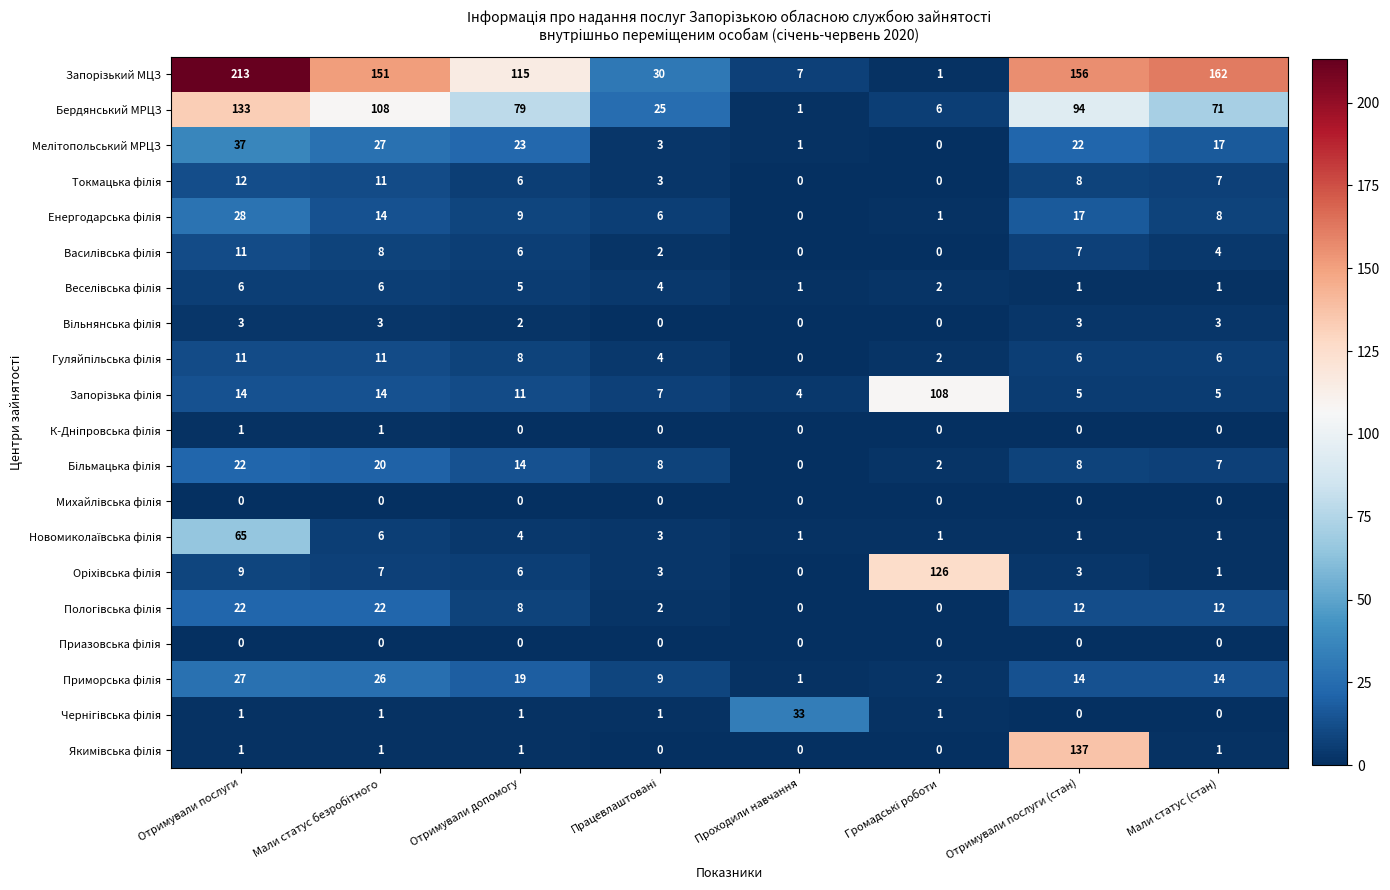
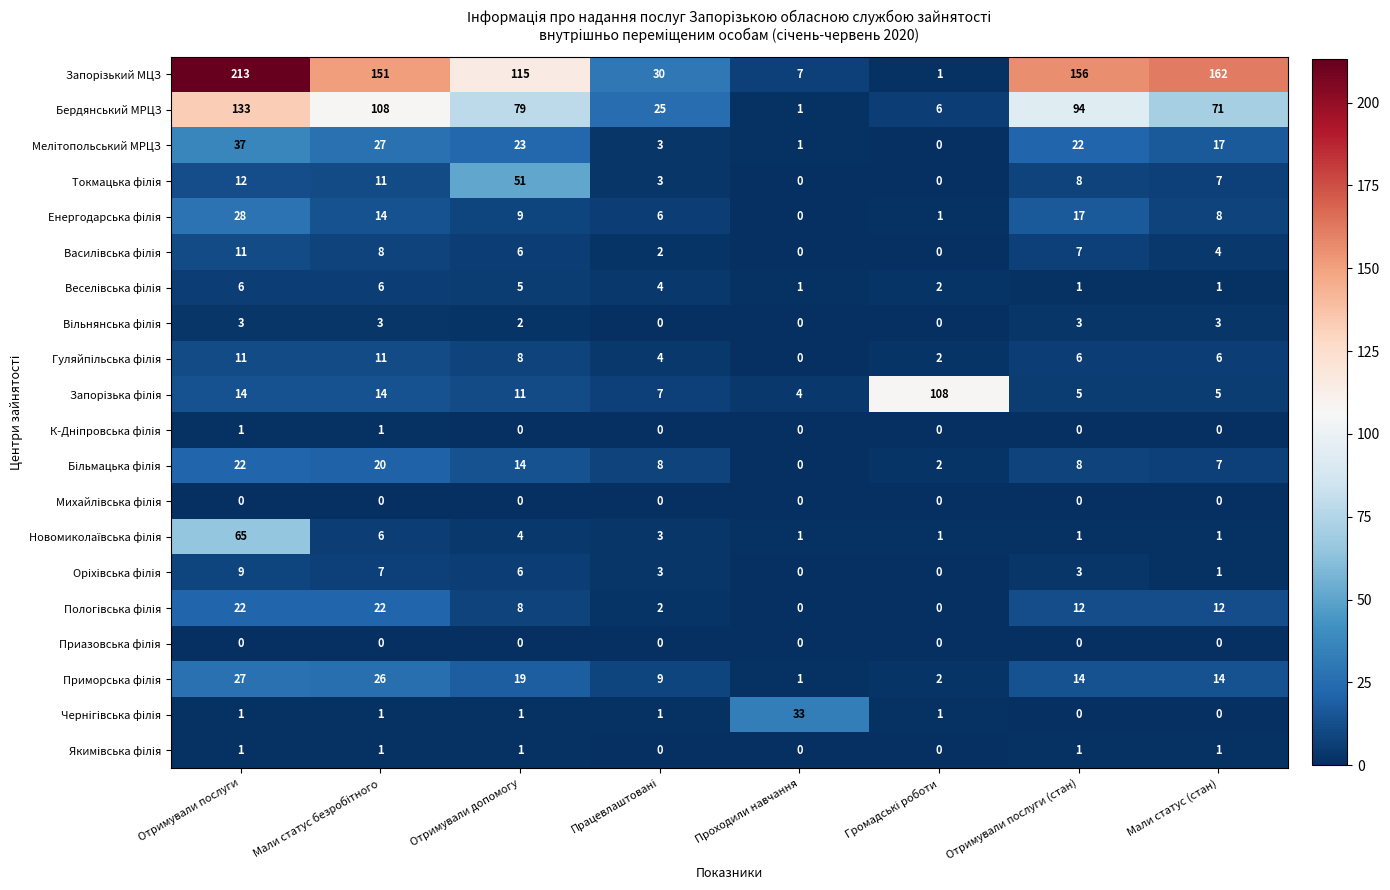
  {
    "Запорізький МЦЗ": {
      "Отримували послуги": 213,
      "Мали статус безробітного": 151,
      "Отримували допомогу": 115,
      "Працевлаштовані": 30,
      "Проходили навчання": 7,
      "Громадські роботи": 1,
      "Отримували послуги (стан)": 156,
      "Мали статус (стан)": 162
    },
    "Бердянський МРЦЗ": {
      "Отримували послуги": 133,
      "Мали статус безробітного": 108,
      "Отримували допомогу": 79,
      "Працевлаштовані": 25,
      "Проходили навчання": 1,
      "Громадські роботи": 6,
      "Отримували послуги (стан)": 94,
      "Мали статус (стан)": 71
    },
    "Мелітопольський МРЦЗ": {
      "Отримували послуги": 37,
      "Мали статус безробітного": 27,
      "Отримували допомогу": 23,
      "Працевлаштовані": 3,
      "Проходили навчання": 1,
      "Громадські роботи": 0,
      "Отримували послуги (стан)": 22,
      "Мали статус (стан)": 17
    },
    "Токмацька філія": {
      "Отримували послуги": 12,
      "Мали статус безробітного": 11,
-     "Отримували допомогу": 6,
+     "Отримували допомогу": 51,
      "Працевлаштовані": 3,
      "Проходили навчання": 0,
      "Громадські роботи": 0,
      "Отримували послуги (стан)": 8,
      "Мали статус (стан)": 7
    },
    "Енергодарська філія": {
      "Отримували послуги": 28,
      "Мали статус безробітного": 14,
      "Отримували допомогу": 9,
      "Працевлаштовані": 6,
      "Проходили навчання": 0,
      "Громадські роботи": 1,
      "Отримували послуги (стан)": 17,
      "Мали статус (стан)": 8
    },
    "Василівська філія": {
      "Отримували послуги": 11,
      "Мали статус безробітного": 8,
      "Отримували допомогу": 6,
      "Працевлаштовані": 2,
      "Проходили навчання": 0,
      "Громадські роботи": 0,
      "Отримували послуги (стан)": 7,
      "Мали статус (стан)": 4
    },
    "Веселівська філія": {
      "Отримували послуги": 6,
      "Мали статус безробітного": 6,
      "Отримували допомогу": 5,
      "Працевлаштовані": 4,
      "Проходили навчання": 1,
      "Громадські роботи": 2,
      "Отримували послуги (стан)": 1,
      "Мали статус (стан)": 1
    },
    "Вільнянська філія": {
      "Отримували послуги": 3,
      "Мали статус безробітного": 3,
      "Отримували допомогу": 2,
      "Працевлаштовані": 0,
      "Проходили навчання": 0,
      "Громадські роботи": 0,
      "Отримували послуги (стан)": 3,
      "Мали статус (стан)": 3
    },
    "Гуляйпільська філія": {
      "Отримували послуги": 11,
      "Мали статус безробітного": 11,
      "Отримували допомогу": 8,
      "Працевлаштовані": 4,
      "Проходили навчання": 0,
      "Громадські роботи": 2,
      "Отримували послуги (стан)": 6,
      "Мали статус (стан)": 6
    },
    "Запорізька філія": {
      "Отримували послуги": 14,
      "Мали статус безробітного": 14,
      "Отримували допомогу": 11,
      "Працевлаштовані": 7,
      "Проходили навчання": 4,
      "Громадські роботи": 108,
      "Отримували послуги (стан)": 5,
      "Мали статус (стан)": 5
    },
    "К-Дніпровська філія": {
      "Отримували послуги": 1,
      "Мали статус безробітного": 1,
      "Отримували допомогу": 0,
      "Працевлаштовані": 0,
      "Проходили навчання": 0,
      "Громадські роботи": 0,
      "Отримували послуги (стан)": 0,
      "Мали статус (стан)": 0
    },
    "Більмацька філія": {
      "Отримували послуги": 22,
      "Мали статус безробітного": 20,
      "Отримували допомогу": 14,
      "Працевлаштовані": 8,
      "Проходили навчання": 0,
      "Громадські роботи": 2,
      "Отримували послуги (стан)": 8,
      "Мали статус (стан)": 7
    },
    "Михайлівська філія": {
      "Отримували послуги": 0,
      "Мали статус безробітного": 0,
      "Отримували допомогу": 0,
      "Працевлаштовані": 0,
      "Проходили навчання": 0,
      "Громадські роботи": 0,
      "Отримували послуги (стан)": 0,
      "Мали статус (стан)": 0
    },
    "Новомиколаївська філія": {
      "Отримували послуги": 65,
      "Мали статус безробітного": 6,
      "Отримували допомогу": 4,
      "Працевлаштовані": 3,
      "Проходили навчання": 1,
      "Громадські роботи": 1,
      "Отримували послуги (стан)": 1,
      "Мали статус (стан)": 1
    },
    "Оріхівська філія": {
      "Отримували послуги": 9,
      "Мали статус безробітного": 7,
      "Отримували допомогу": 6,
      "Працевлаштовані": 3,
      "Проходили навчання": 0,
-     "Громадські роботи": 126,
+     "Громадські роботи": 0,
      "Отримували послуги (стан)": 3,
      "Мали статус (стан)": 1
    },
    "Пологівська філія": {
      "Отримували послуги": 22,
      "Мали статус безробітного": 22,
      "Отримували допомогу": 8,
      "Працевлаштовані": 2,
      "Проходили навчання": 0,
      "Громадські роботи": 0,
      "Отримували послуги (стан)": 12,
      "Мали статус (стан)": 12
    },
    "Приазовська філія": {
      "Отримували послуги": 0,
      "Мали статус безробітного": 0,
      "Отримували допомогу": 0,
      "Працевлаштовані": 0,
      "Проходили навчання": 0,
      "Громадські роботи": 0,
      "Отримували послуги (стан)": 0,
      "Мали статус (стан)": 0
    },
    "Приморська філія": {
      "Отримували послуги": 27,
      "Мали статус безробітного": 26,
      "Отримували допомогу": 19,
      "Працевлаштовані": 9,
      "Проходили навчання": 1,
      "Громадські роботи": 2,
      "Отримували послуги (стан)": 14,
      "Мали статус (стан)": 14
    },
    "Чернігівська філія": {
      "Отримували послуги": 1,
      "Мали статус безробітного": 1,
      "Отримували допомогу": 1,
      "Працевлаштовані": 1,
      "Проходили навчання": 33,
      "Громадські роботи": 1,
      "Отримували послуги (стан)": 0,
      "Мали статус (стан)": 0
    },
    "Якимівська філія": {
      "Отримували послуги": 1,
      "Мали статус безробітного": 1,
      "Отримували допомогу": 1,
      "Працевлаштовані": 0,
      "Проходили навчання": 0,
      "Громадські роботи": 0,
-     "Отримували послуги (стан)": 137,
+     "Отримували послуги (стан)": 1,
      "Мали статус (стан)": 1
    }
  }
